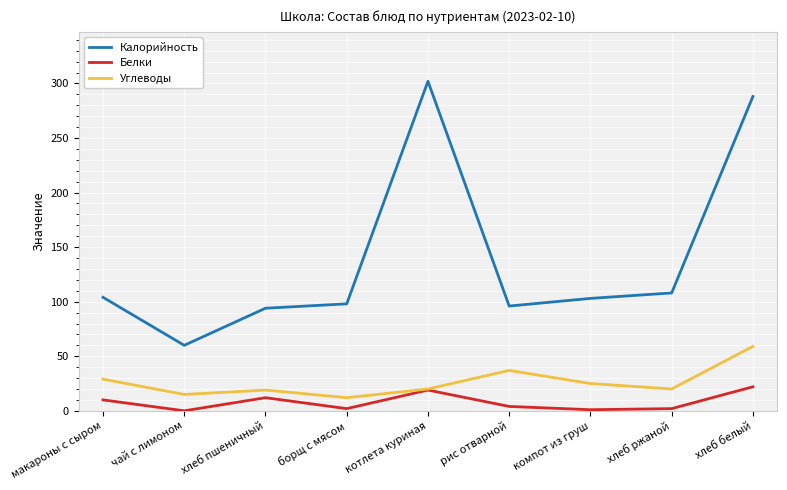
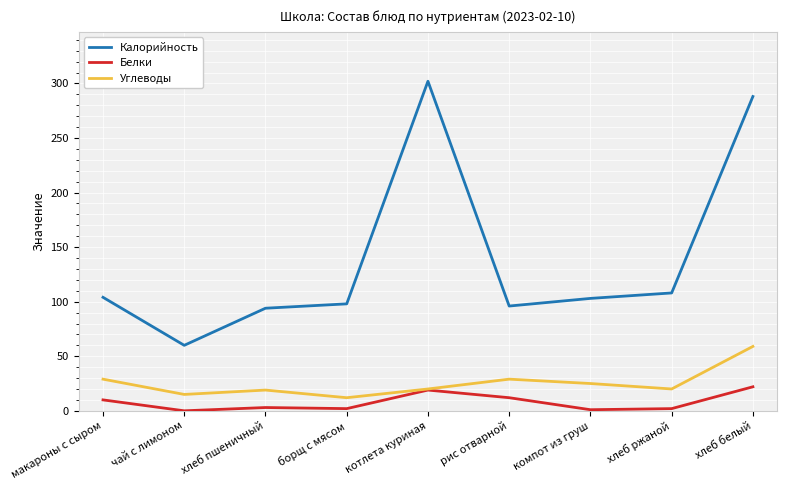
  {
    "Калорийность": {
      "макароны с сыром": 104,
      "чай с лимоном": 60,
      "хлеб пшеничный": 94,
      "борщ с мясом": 98,
      "котлета куриная": 302,
      "рис отварной": 96,
      "компот из груш": 103,
      "хлеб ржаной": 108,
      "хлеб белый": 288
    },
    "Белки": {
      "макароны с сыром": 10,
      "чай с лимоном": 0,
-     "хлеб пшеничный": 12,
+     "хлеб пшеничный": 3,
      "борщ с мясом": 2,
-     "рис отварной": 4,
+     "рис отварной": 12,
      "компот из груш": 1,
      "хлеб ржаной": 2,
      "хлеб белый": 22
    },
    "Углеводы": {
      "макароны с сыром": 29,
      "чай с лимоном": 15,
      "хлеб пшеничный": 19,
      "борщ с мясом": 12,
-     "рис отварной": 37,
+     "рис отварной": 29,
      "компот из груш": 25,
      "хлеб ржаной": 20,
      "хлеб белый": 59
    }
  }
